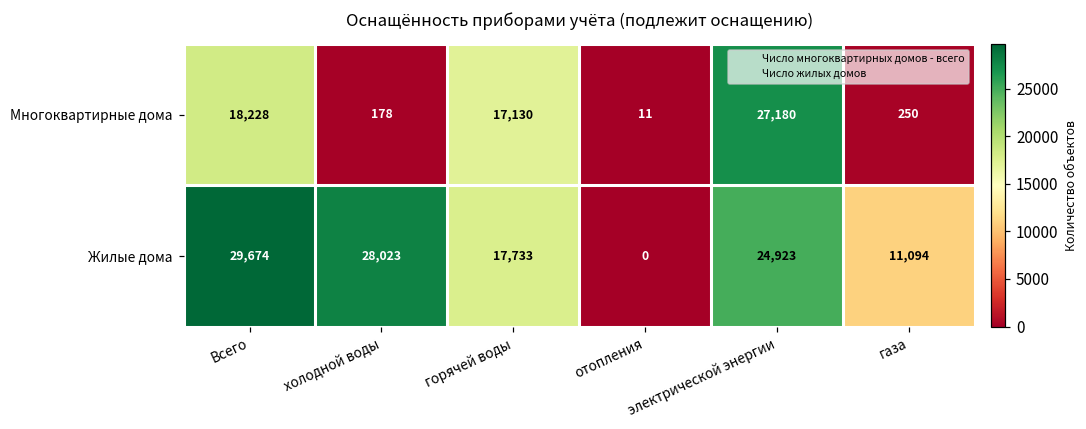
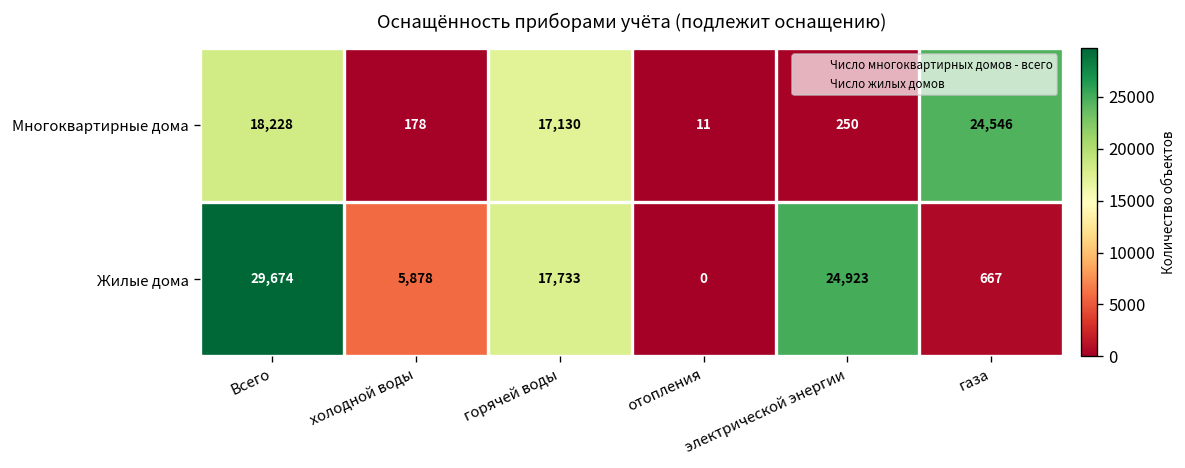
  {
    "Многоквартирные дома": {
      "Всего": "18,228",
      "холодной воды": "178",
      "горячей воды": "17,130",
      "отопления": "11",
-     "электрической энергии": "27,180",
-     "газа": "250"
+     "электрической энергии": "250",
+     "газа": "24,546"
    },
    "Жилые дома": {
      "Всего": "29,674",
-     "холодной воды": "28,023",
+     "холодной воды": "5,878",
      "горячей воды": "17,733",
      "отопления": "0",
      "электрической энергии": "24,923",
-     "газа": "11,094"
+     "газа": "667"
    }
  }
